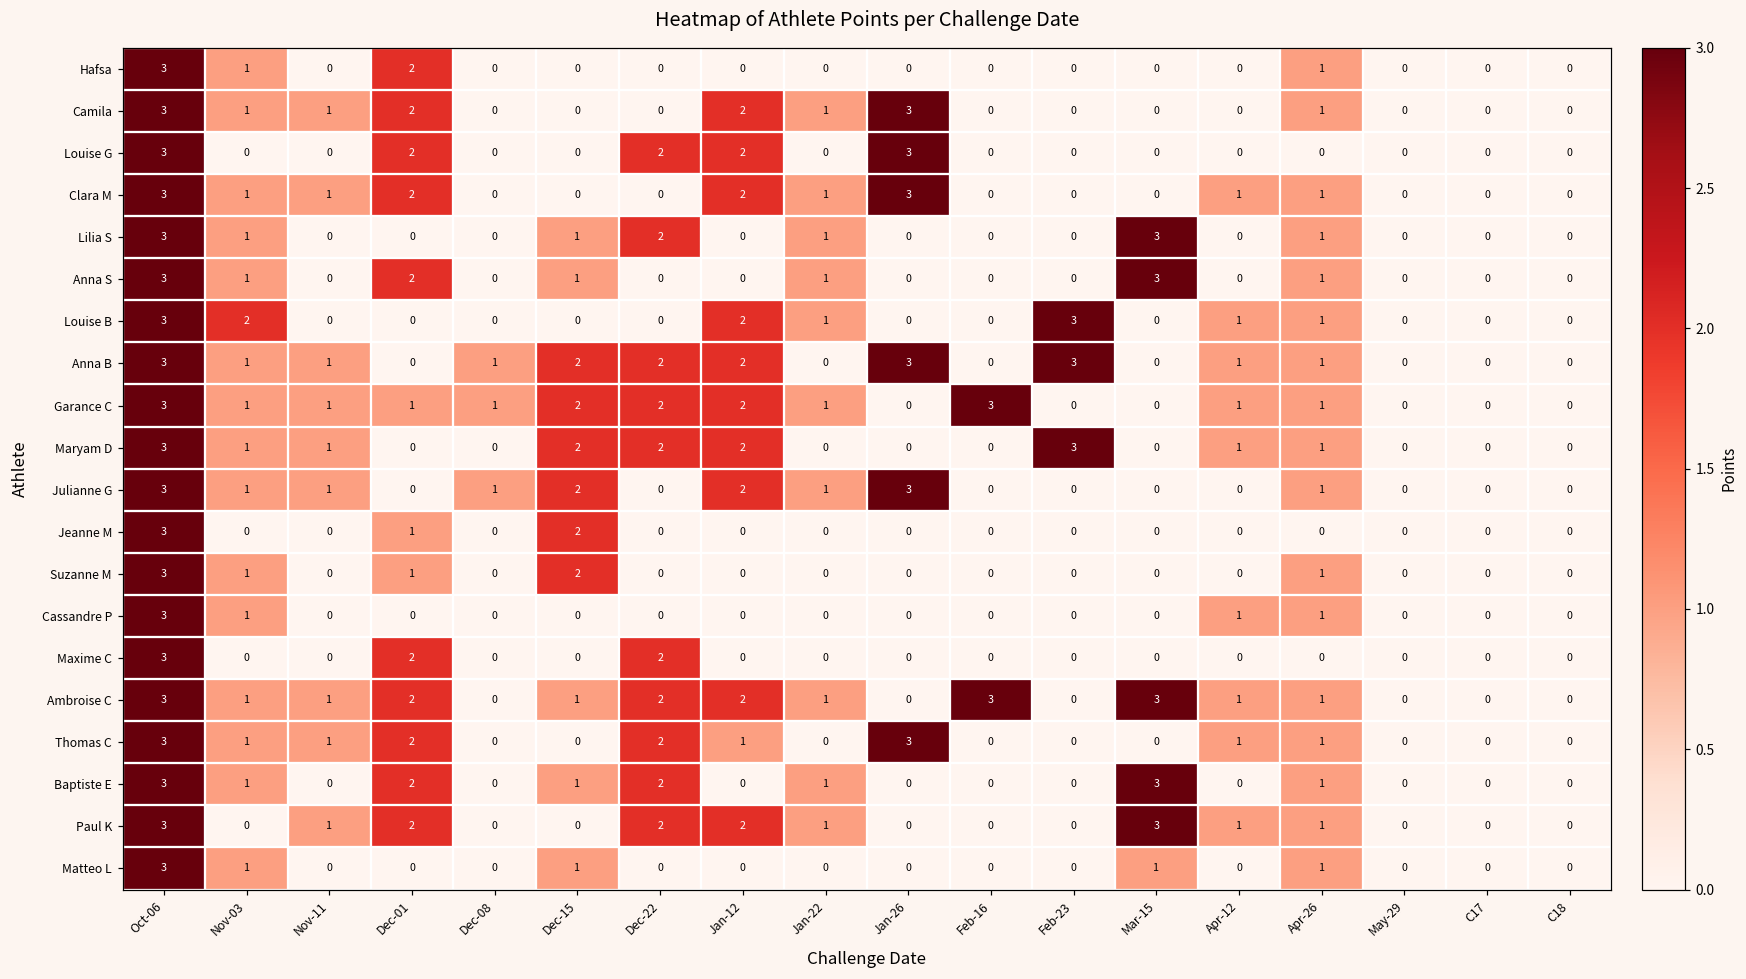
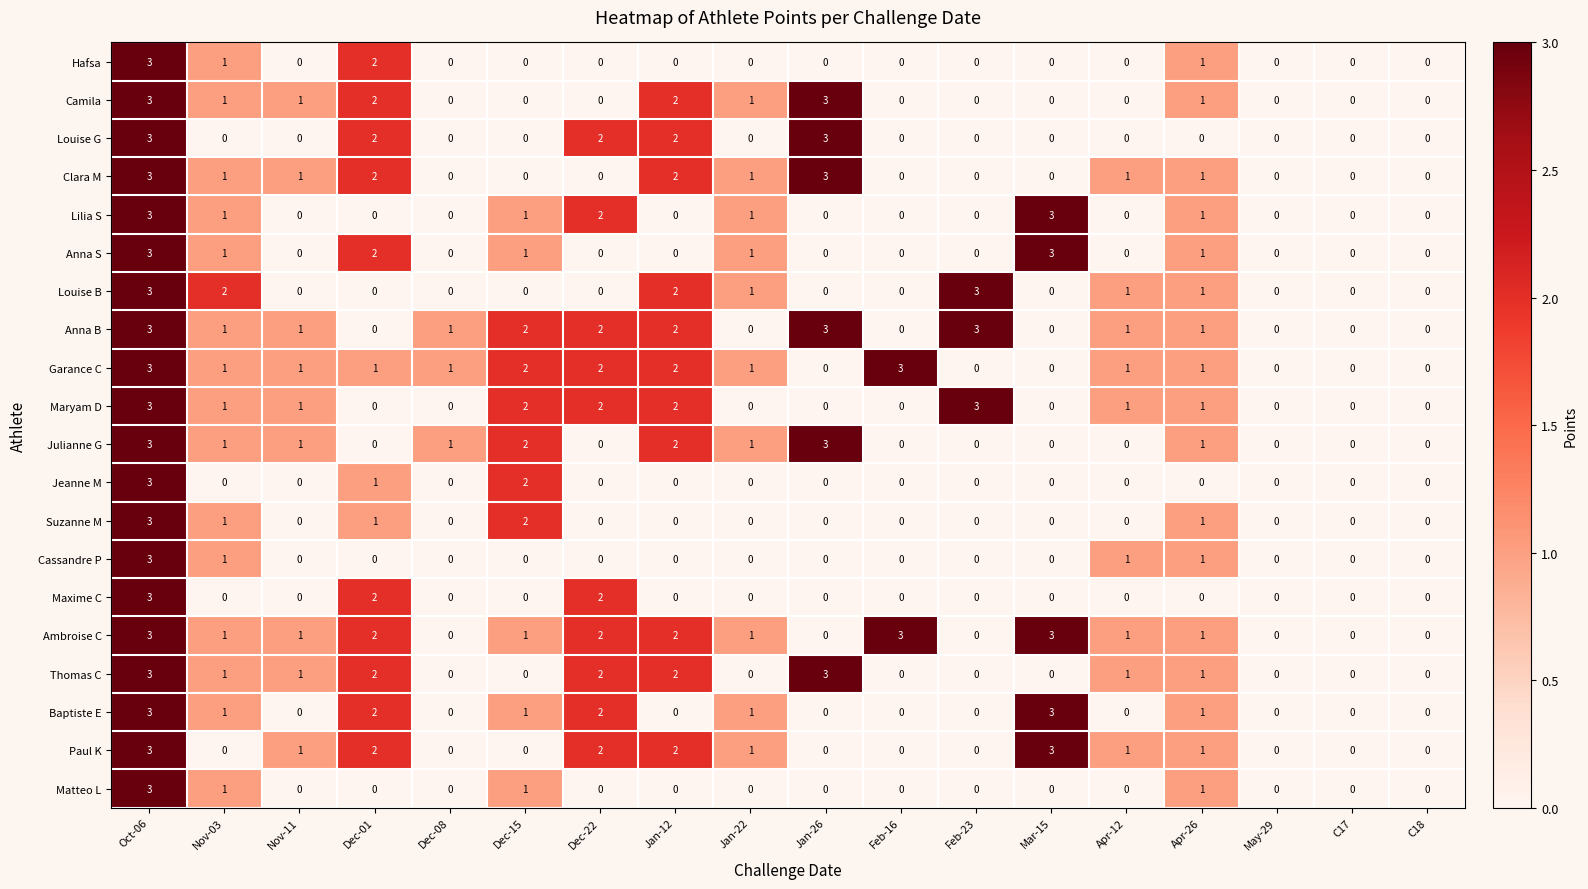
  {
    "Thomas C": {
      "Oct-06": 3,
      "Nov-03": 1,
      "Nov-11": 1,
      "Dec-01": 2,
      "Dec-08": 0,
      "Dec-15": 0,
      "Dec-22": 2,
-     "Jan-12": 1,
+     "Jan-12": 2,
      "Jan-22": 0,
      "Jan-26": 3,
      "Feb-16": 0,
      "Feb-23": 0,
      "Mar-15": 0,
      "Apr-12": 1,
      "Apr-26": 1,
      "May-29": 0,
      "C17": 0,
      "C18": 0
    },
    "Matteo L": {
      "Oct-06": 3,
      "Nov-03": 1,
      "Nov-11": 0,
      "Dec-01": 0,
      "Dec-08": 0,
      "Dec-15": 1,
      "Dec-22": 0,
      "Jan-12": 0,
      "Jan-22": 0,
      "Jan-26": 0,
      "Feb-16": 0,
      "Feb-23": 0,
-     "Mar-15": 1,
+     "Mar-15": 0,
      "Apr-12": 0,
      "Apr-26": 1,
      "May-29": 0,
      "C17": 0,
      "C18": 0
    }
  }
